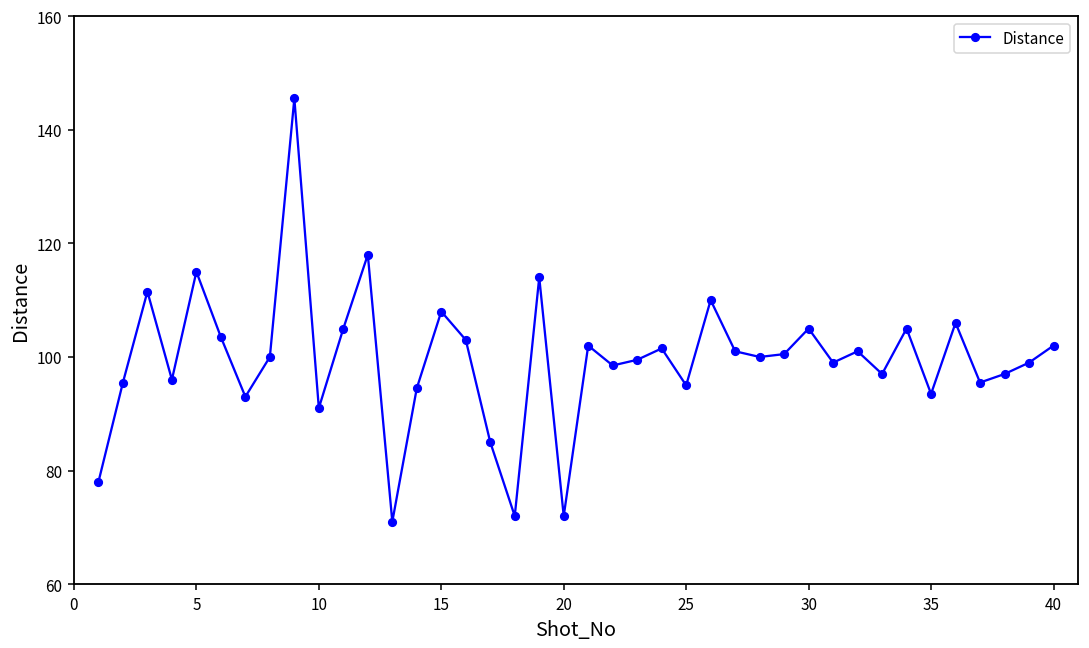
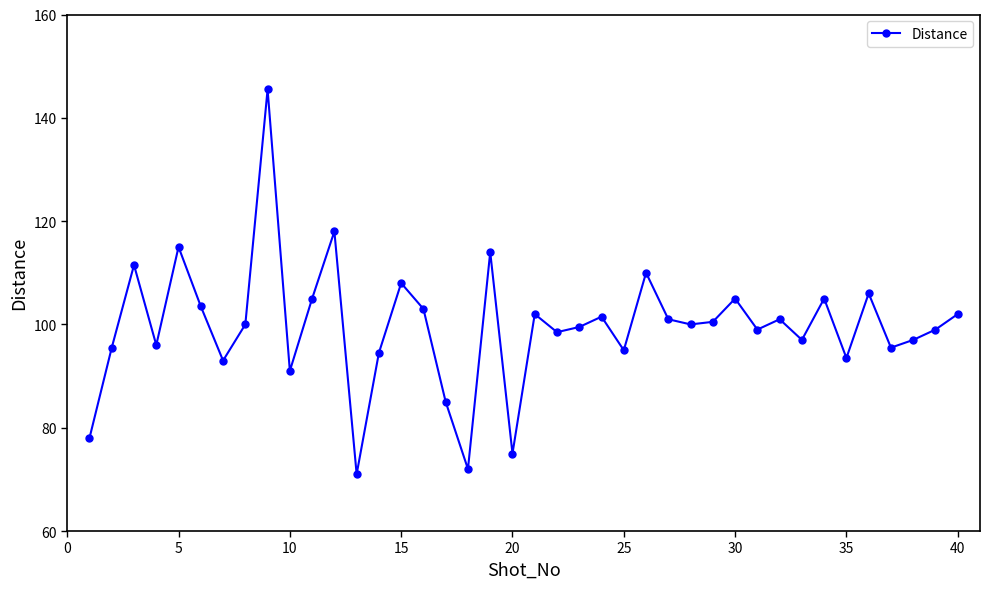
  {
    "5": 115,
    "10": 91,
    "15": 108,
-   "20": 72,
+   "20": 75,
    "25": 95,
    "30": 105,
    "35": 94,
    "40": 102
  }
